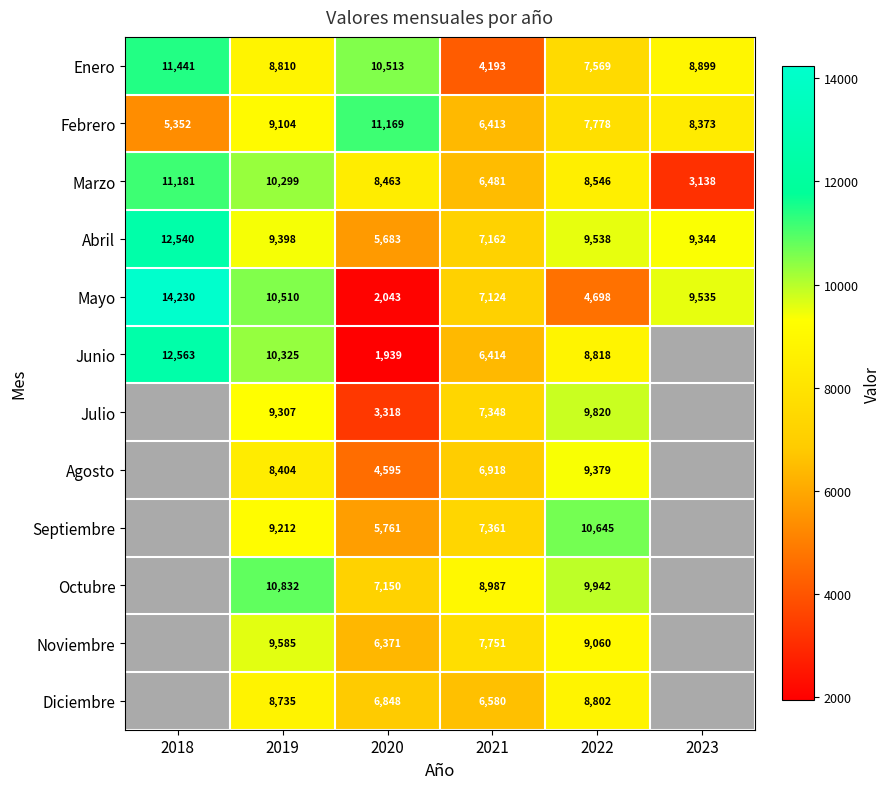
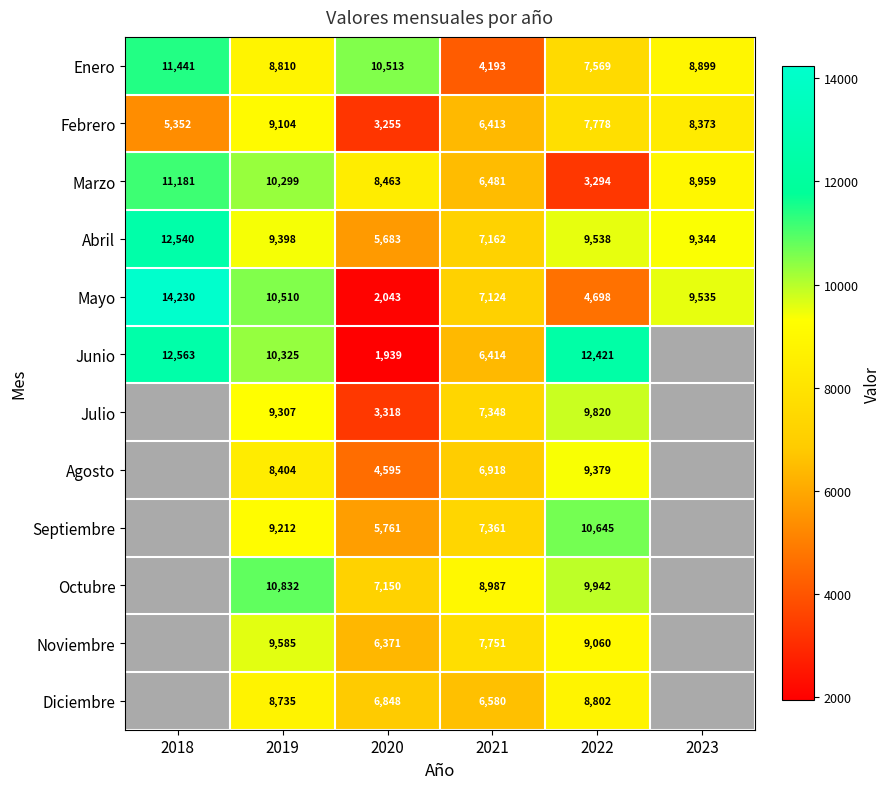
  {
    "Enero": {
      "2018": "11,441",
      "2019": "8,810",
      "2020": "10,513",
      "2021": "4,193",
      "2022": "7,569",
      "2023": "8,899"
    },
    "Febrero": {
      "2018": "5,352",
      "2019": "9,104",
-     "2020": "11,169",
+     "2020": "3,255",
      "2021": "6,413",
      "2022": "7,778",
      "2023": "8,373"
    },
    "Marzo": {
      "2018": "11,181",
      "2019": "10,299",
      "2020": "8,463",
      "2021": "6,481",
-     "2022": "8,546",
-     "2023": "3,138"
+     "2022": "3,294",
+     "2023": "8,959"
    },
    "Abril": {
      "2018": "12,540",
      "2019": "9,398",
      "2020": "5,683",
      "2021": "7,162",
      "2022": "9,538",
      "2023": "9,344"
    },
    "Mayo": {
      "2018": "14,230",
      "2019": "10,510",
      "2020": "2,043",
      "2021": "7,124",
      "2022": "4,698",
      "2023": "9,535"
    },
    "Junio": {
      "2018": "12,563",
      "2019": "10,325",
      "2020": "1,939",
      "2021": "6,414",
-     "2022": "8,818"
+     "2022": "12,421"
    },
    "Julio": {
      "2019": "9,307",
      "2020": "3,318",
      "2021": "7,348",
      "2022": "9,820"
    },
    "Agosto": {
      "2019": "8,404",
      "2020": "4,595",
      "2021": "6,918",
      "2022": "9,379"
    },
    "Septiembre": {
      "2019": "9,212",
      "2020": "5,761",
      "2021": "7,361",
      "2022": "10,645"
    },
    "Octubre": {
      "2019": "10,832",
      "2020": "7,150",
      "2021": "8,987",
      "2022": "9,942"
    },
    "Noviembre": {
      "2019": "9,585",
      "2020": "6,371",
      "2021": "7,751",
      "2022": "9,060"
    },
    "Diciembre": {
      "2019": "8,735",
      "2020": "6,848",
      "2021": "6,580",
      "2022": "8,802"
    }
  }
